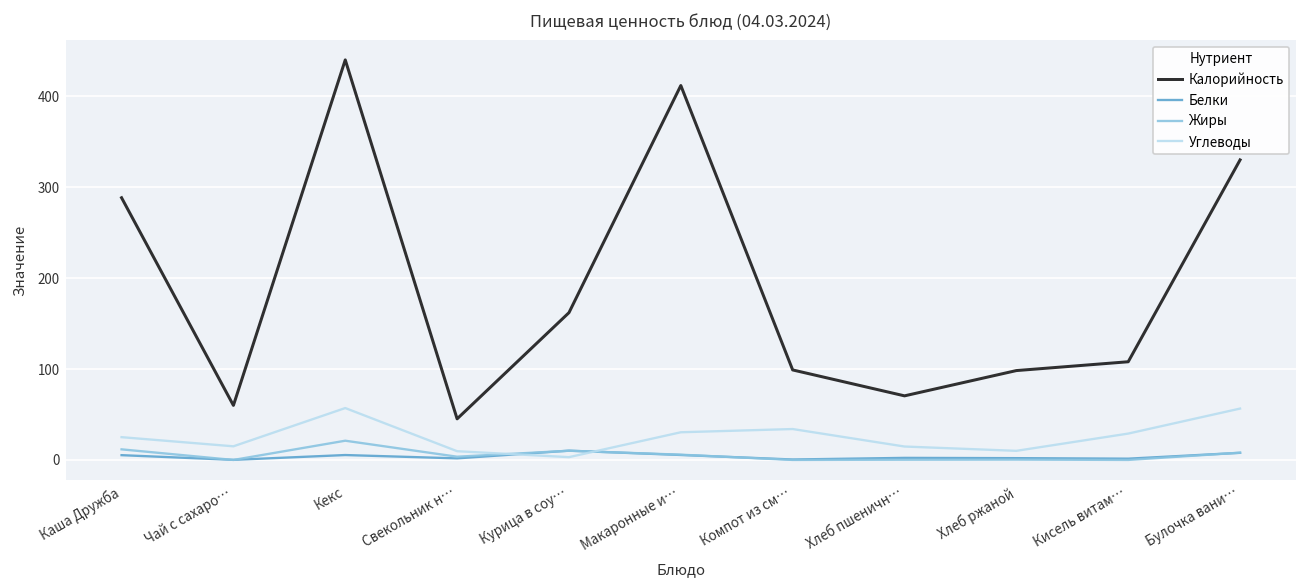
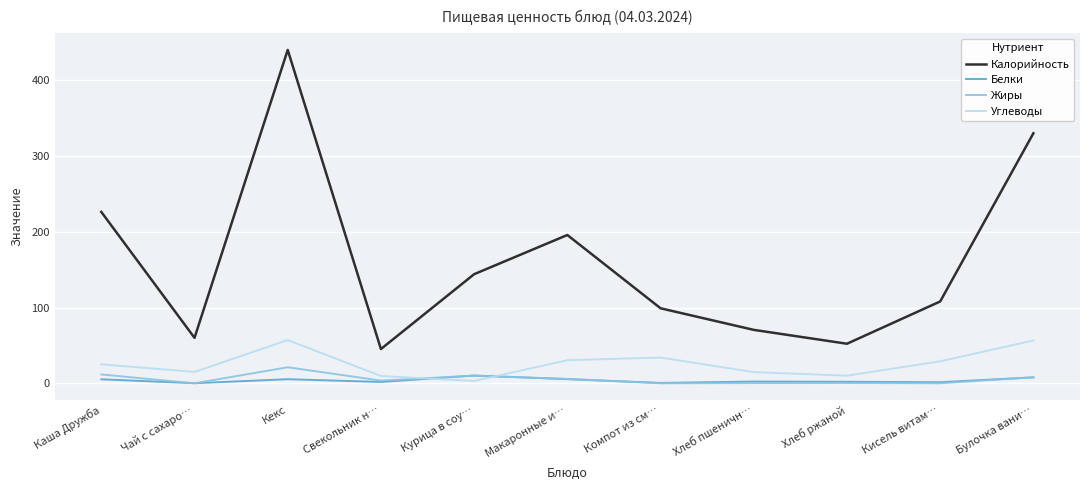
  {
    "Калорийность": {
-     "Каша Дружба": 290,
+     "Каша Дружба": 230,
      "Чай с сахаро…": 60,
      "Кекс": 440,
      "Свекольник н…": 50,
-     "Курица в соу…": 160,
-     "Макаронные и…": 410,
+     "Курица в соу…": 140,
+     "Макаронные и…": 200,
      "Компот из см…": 100,
      "Хлеб пшеничн…": 70,
-     "Хлеб ржаной": 100,
+     "Хлеб ржаной": 50,
      "Кисель витам…": 110,
      "Булочка вани…": 330
    }
  }
